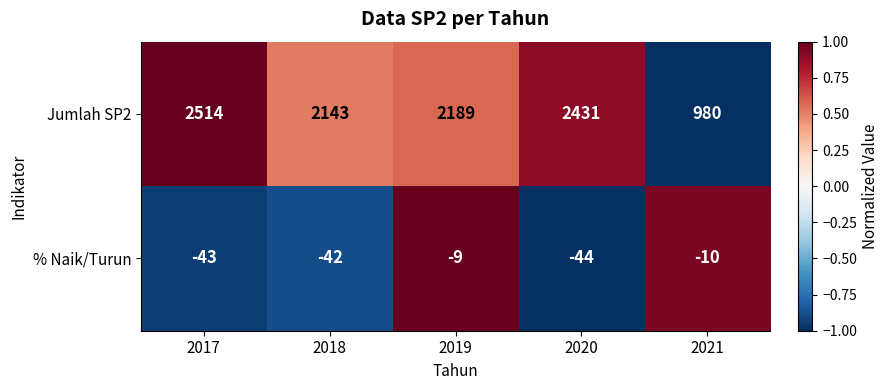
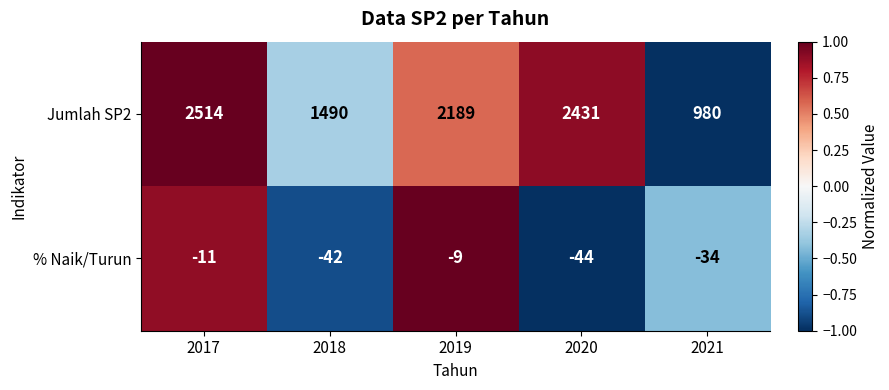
  {
    "Jumlah SP2": {
      "2017": 2514,
-     "2018": 2143,
+     "2018": 1490,
      "2019": 2189,
      "2020": 2431,
      "2021": 980
    },
    "% Naik/Turun": {
-     "2017": -43,
+     "2017": -11,
      "2018": -42,
      "2019": -9,
      "2020": -44,
-     "2021": -10
+     "2021": -34
    }
  }
